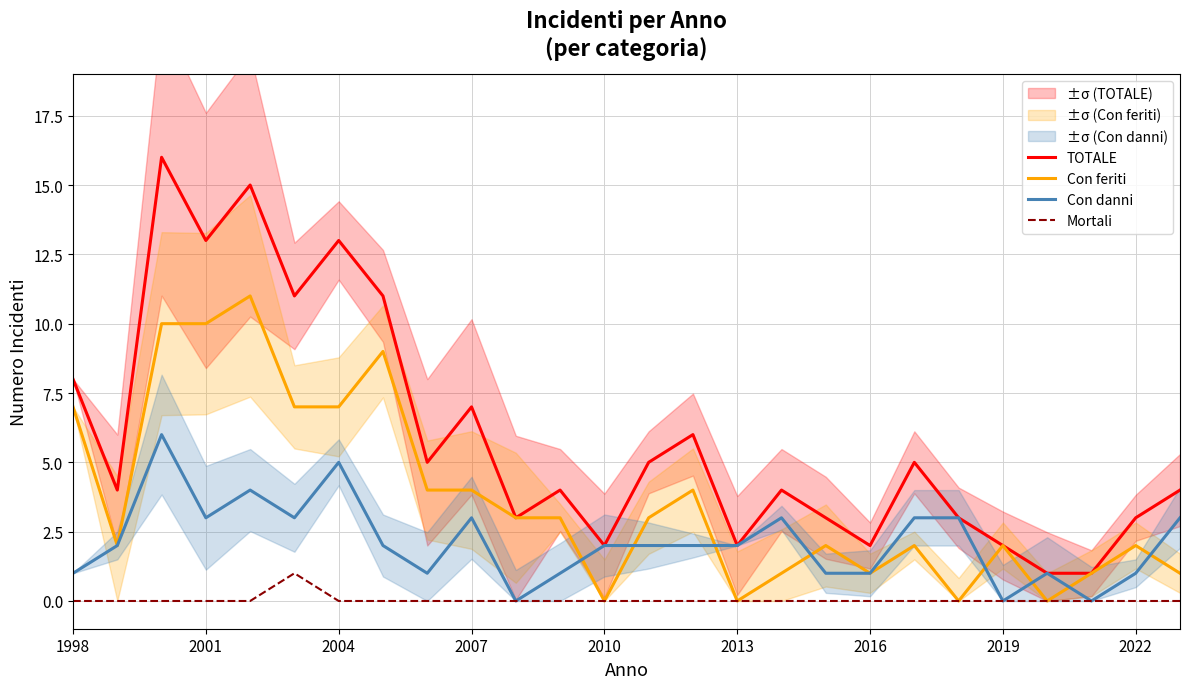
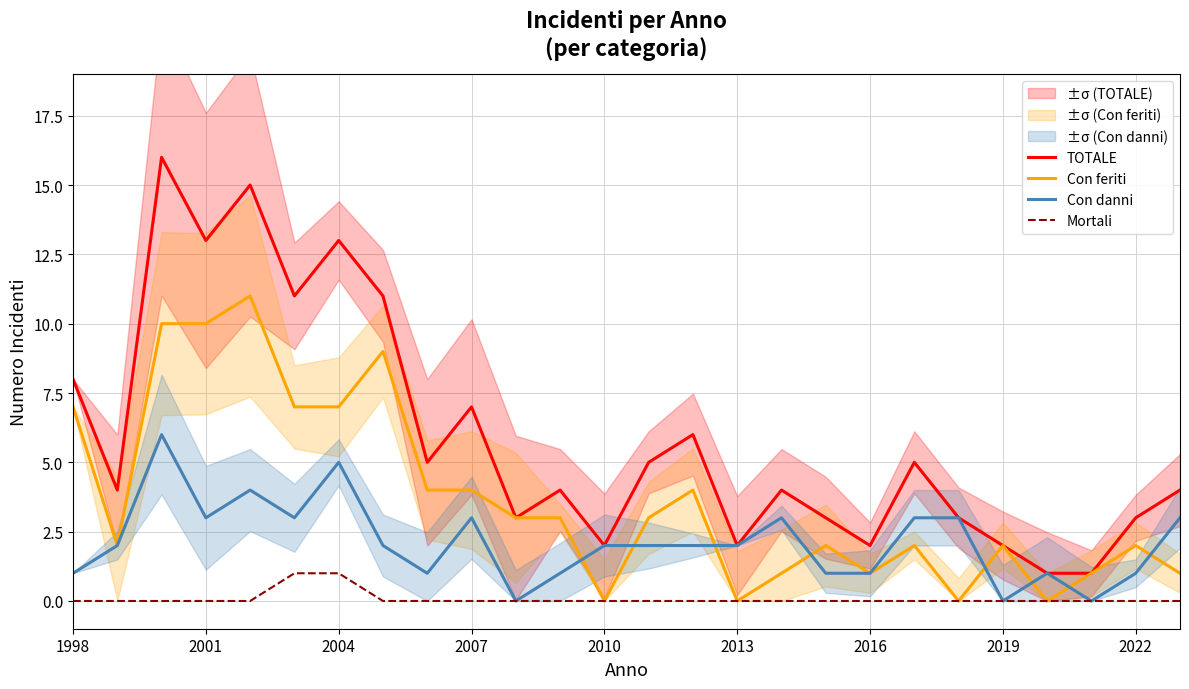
  {
    "Mortali": {
      "1998": 0,
      "2001": 0,
-     "2004": 0,
+     "2004": 1,
      "2007": 0,
      "2016": 0,
      "2022": 0
    }
  }
